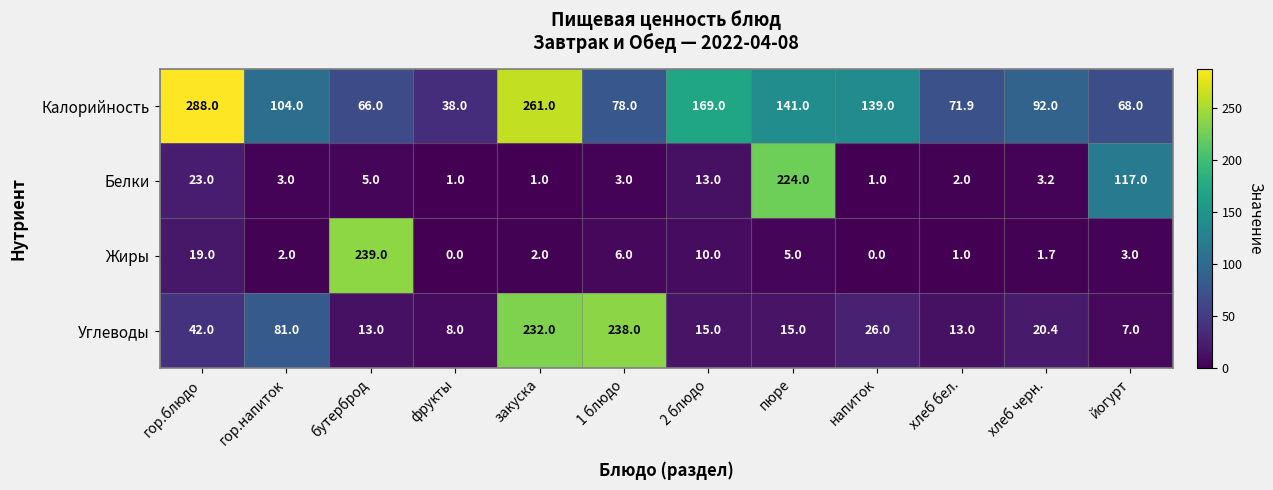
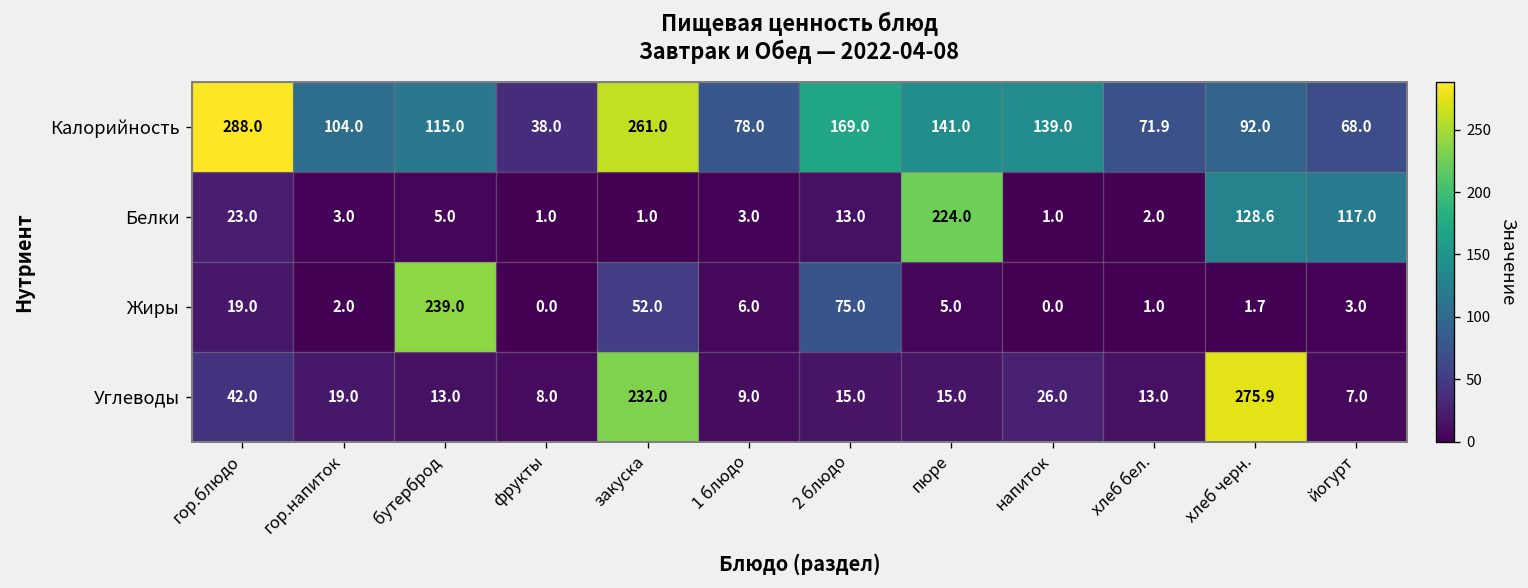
  {
    "Калорийность": {
      "гор.блюдо": 288.0,
      "гор.напиток": 104.0,
-     "бутерброд": 66.0,
+     "бутерброд": 115.0,
      "фрукты": 38.0,
      "закуска": 261.0,
      "1 блюдо": 78.0,
      "2 блюдо": 169.0,
      "пюре": 141.0,
      "напиток": 139.0,
      "хлеб бел.": 71.9,
      "хлеб черн.": 92.0,
      "йогурт": 68.0
    },
    "Белки": {
      "гор.блюдо": 23.0,
      "гор.напиток": 3.0,
      "бутерброд": 5.0,
      "фрукты": 1.0,
      "закуска": 1.0,
      "1 блюдо": 3.0,
      "2 блюдо": 13.0,
      "пюре": 224.0,
      "напиток": 1.0,
      "хлеб бел.": 2.0,
-     "хлеб черн.": 3.2,
+     "хлеб черн.": 128.6,
      "йогурт": 117.0
    },
    "Жиры": {
      "гор.блюдо": 19.0,
      "гор.напиток": 2.0,
      "бутерброд": 239.0,
      "фрукты": 0.0,
-     "закуска": 2.0,
+     "закуска": 52.0,
      "1 блюдо": 6.0,
-     "2 блюдо": 10.0,
+     "2 блюдо": 75.0,
      "пюре": 5.0,
      "напиток": 0.0,
      "хлеб бел.": 1.0,
      "хлеб черн.": 1.7,
      "йогурт": 3.0
    },
    "Углеводы": {
      "гор.блюдо": 42.0,
-     "гор.напиток": 81.0,
+     "гор.напиток": 19.0,
      "бутерброд": 13.0,
      "фрукты": 8.0,
      "закуска": 232.0,
-     "1 блюдо": 238.0,
+     "1 блюдо": 9.0,
      "2 блюдо": 15.0,
      "пюре": 15.0,
      "напиток": 26.0,
      "хлеб бел.": 13.0,
-     "хлеб черн.": 20.4,
+     "хлеб черн.": 275.9,
      "йогурт": 7.0
    }
  }
